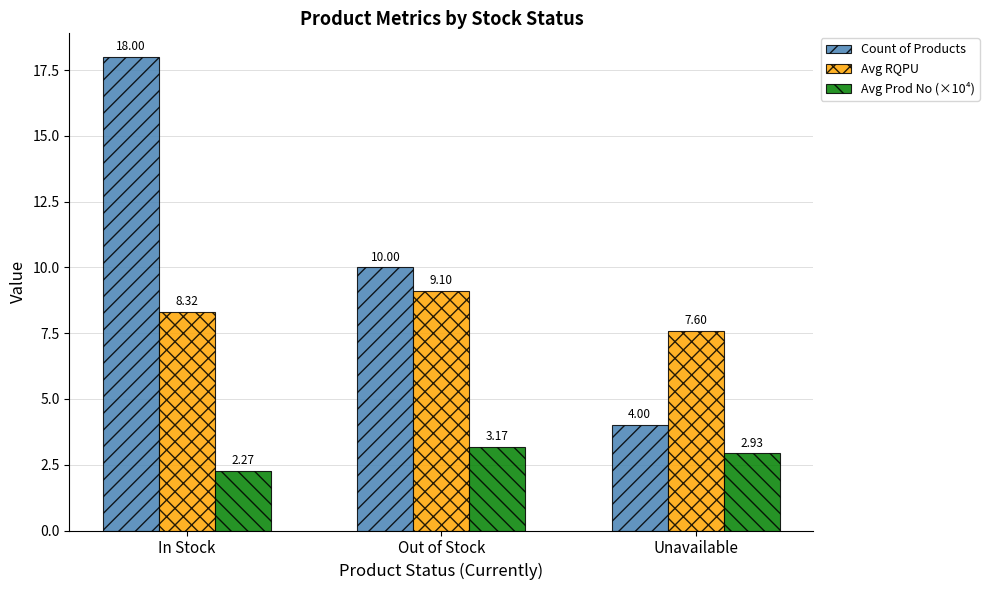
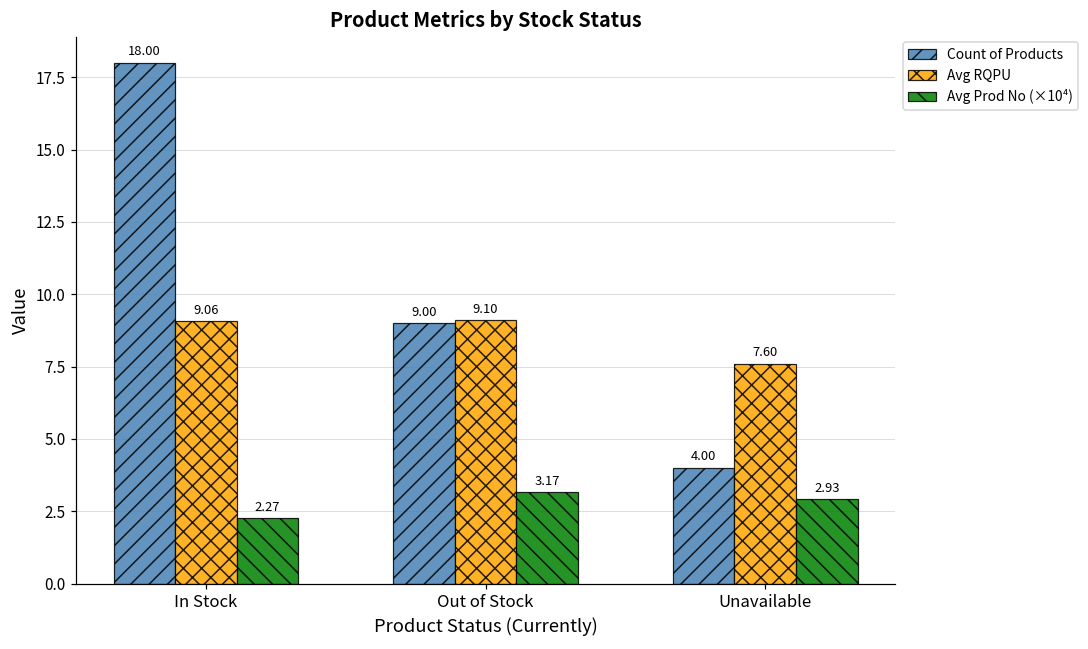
  {
    "Count of Products": {
      "In Stock": 18.00,
-     "Out of Stock": 10.00,
+     "Out of Stock": 9.00,
      "Unavailable": 4.00
    },
    "Avg RQPU": {
-     "In Stock": 8.32,
+     "In Stock": 9.06,
      "Out of Stock": 9.10,
      "Unavailable": 7.60
    },
    "Avg Prod No (×10⁴)": {
      "In Stock": 2.27,
      "Out of Stock": 3.17,
      "Unavailable": 2.93
    }
  }
